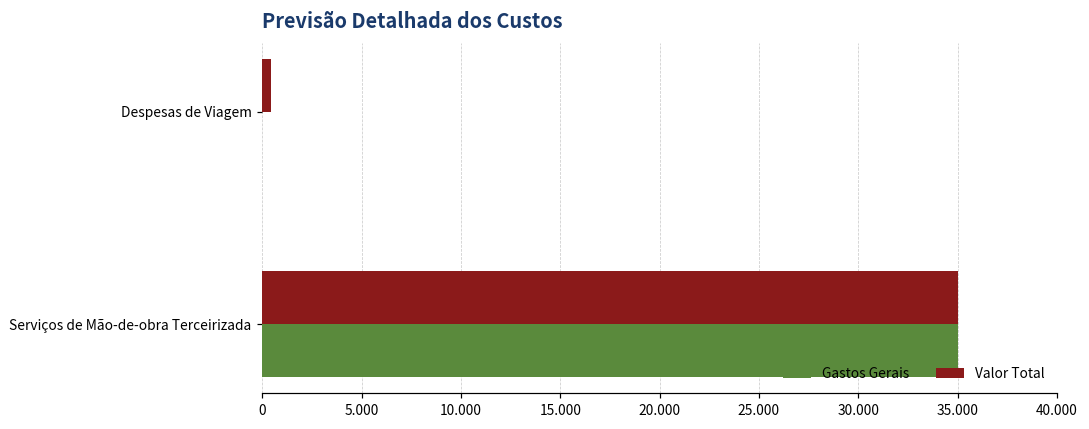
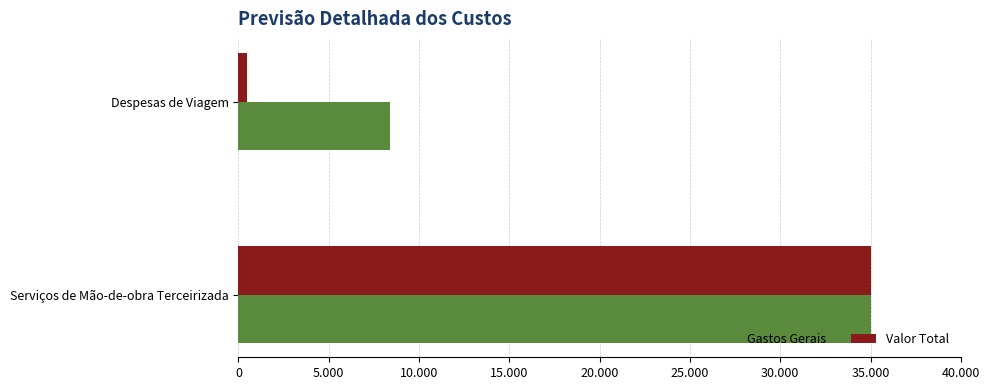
  {
    "Gastos Gerais": {
-     "Despesas de Viagem": 0.0,
+     "Despesas de Viagem": 8.4,
      "Serviços de Mão-de-obra Terceirizada": 35.0
    },
    "Valor Total": {
      "Despesas de Viagem": 0.5,
      "Serviços de Mão-de-obra Terceirizada": 35.0
    }
  }
